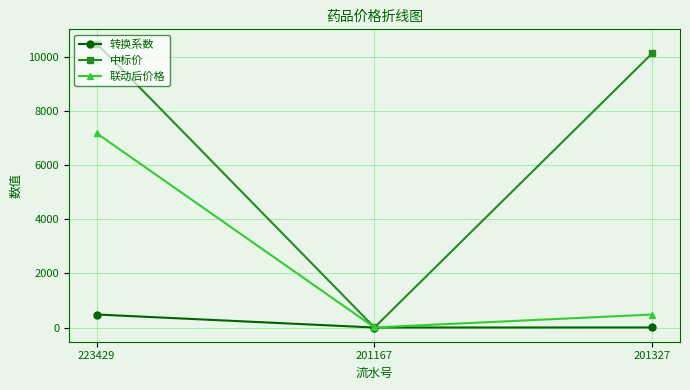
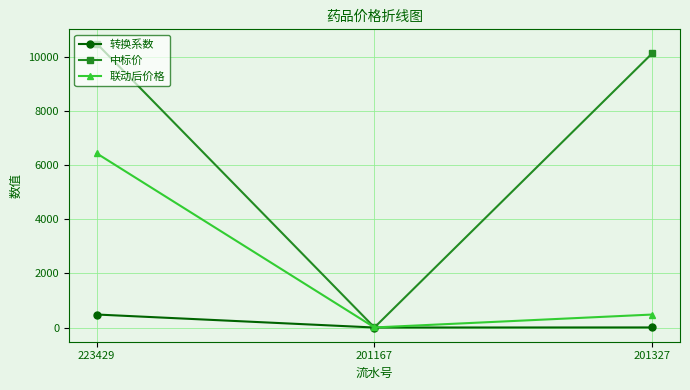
  {
    "转换系数": {
      "223429": 500,
      "201327": 0
    },
    "中标价": {
      "201327": 10100
    },
    "联动后价格": {
-     "223429": 7200,
+     "223429": 6400,
      "201327": 500
    }
  }
